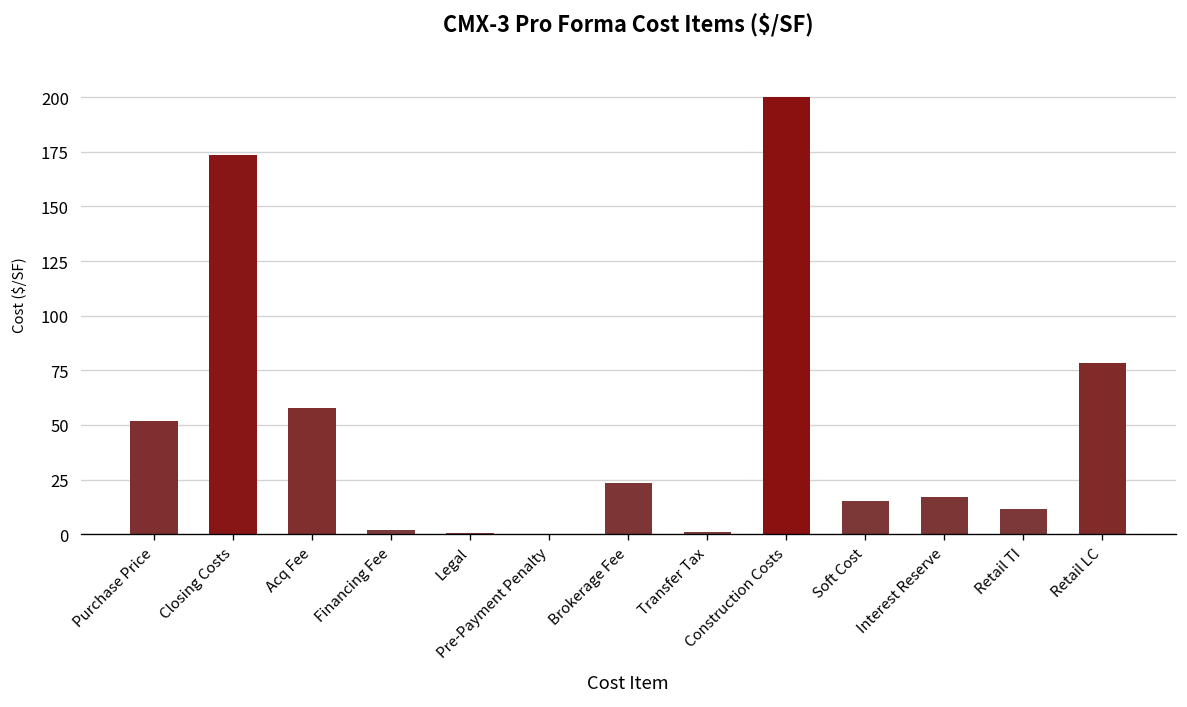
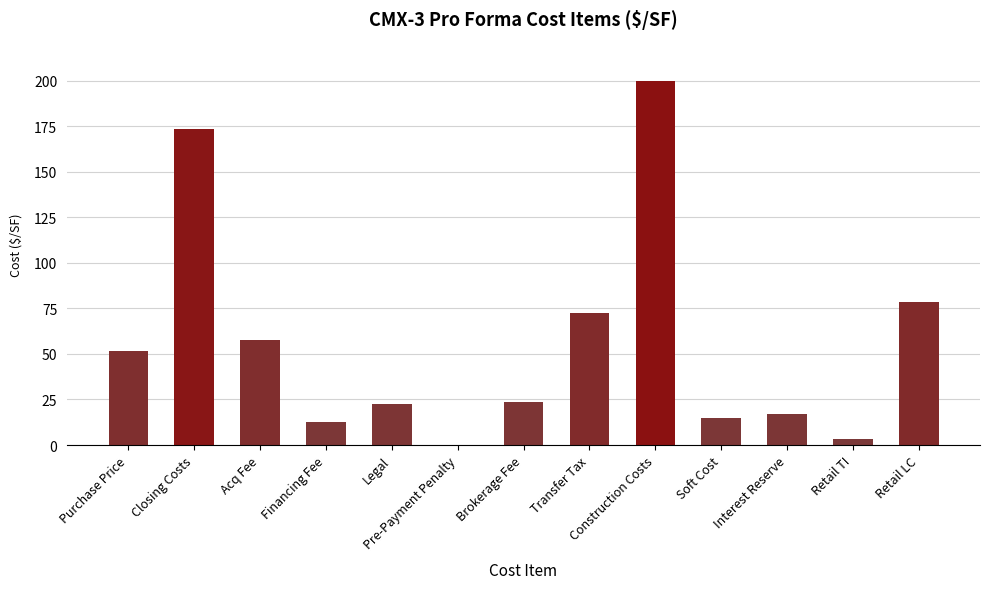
  {
    "Purchase Price": 52,
    "Closing Costs": 174,
    "Acq Fee": 58,
-   "Financing Fee": 2,
-   "Legal": 0,
+   "Financing Fee": 12,
+   "Legal": 23,
    "Pre-Payment Penalty": 0,
    "Brokerage Fee": 24,
-   "Transfer Tax": 1,
+   "Transfer Tax": 72,
    "Construction Costs": 200,
    "Soft Cost": 15,
    "Interest Reserve": 17,
-   "Retail TI": 12,
+   "Retail TI": 3,
    "Retail LC": 78
  }
